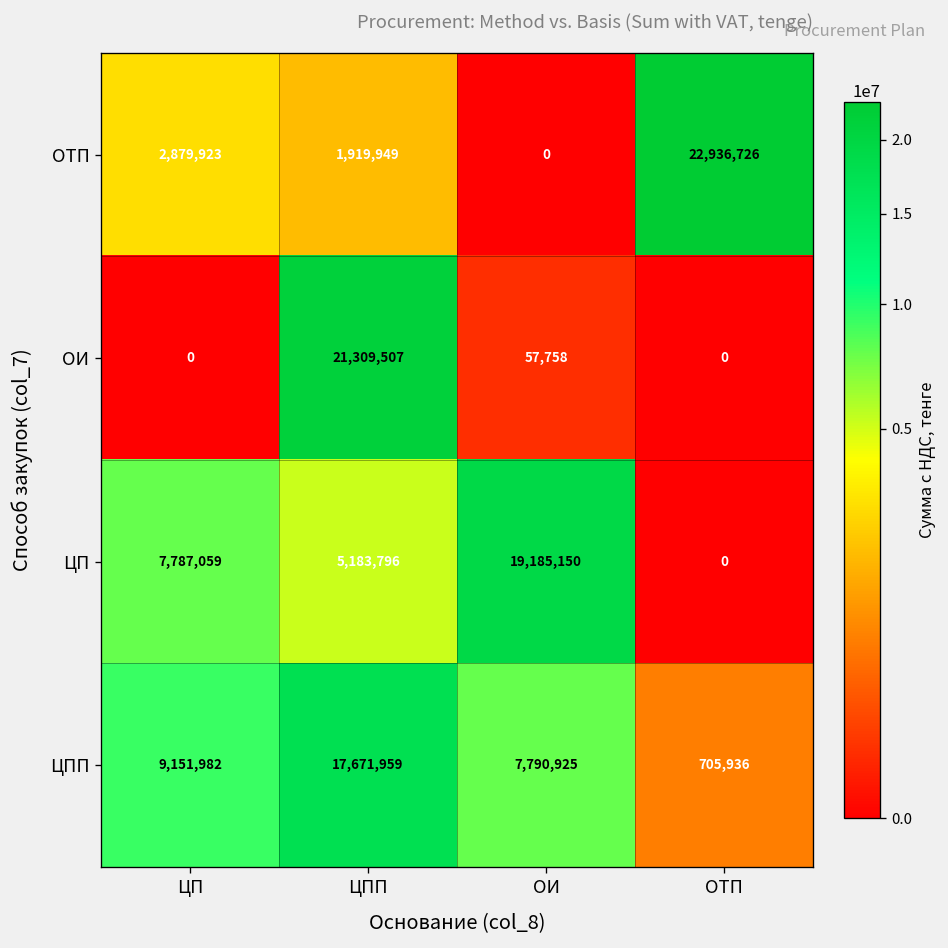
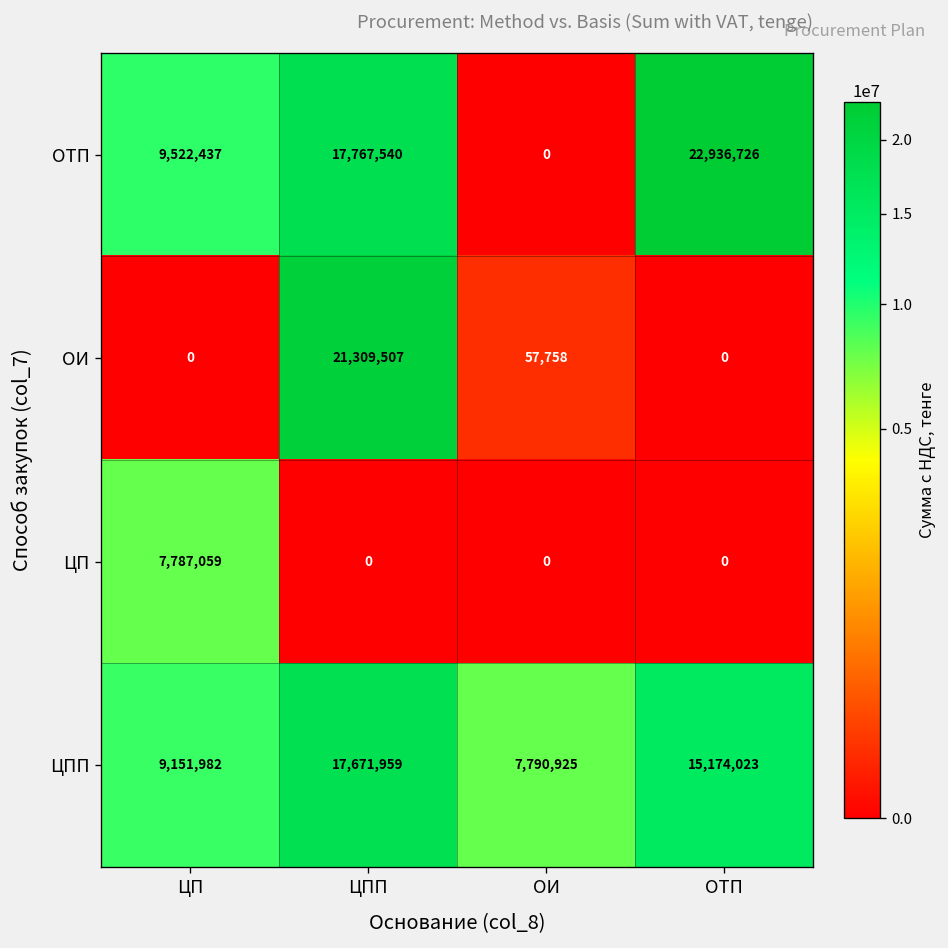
  {
    "ОТП": {
-     "ЦП": "2,879,923",
-     "ЦПП": "1,919,949",
+     "ЦП": "9,522,437",
+     "ЦПП": "17,767,540",
      "ОИ": "0",
      "ОТП": "22,936,726"
    },
    "ОИ": {
      "ЦП": "0",
      "ЦПП": "21,309,507",
      "ОИ": "57,758",
      "ОТП": "0"
    },
    "ЦП": {
      "ЦП": "7,787,059",
-     "ЦПП": "5,183,796",
-     "ОИ": "19,185,150",
+     "ЦПП": "0",
+     "ОИ": "0",
      "ОТП": "0"
    },
    "ЦПП": {
      "ЦП": "9,151,982",
      "ЦПП": "17,671,959",
      "ОИ": "7,790,925",
-     "ОТП": "705,936"
+     "ОТП": "15,174,023"
    }
  }
